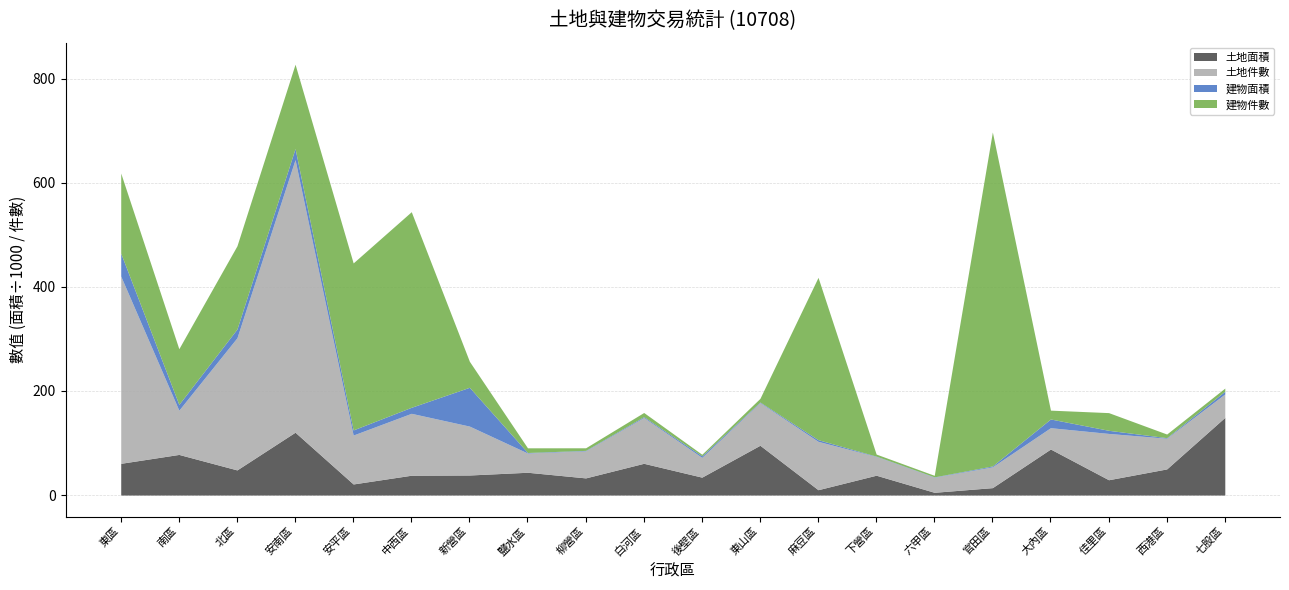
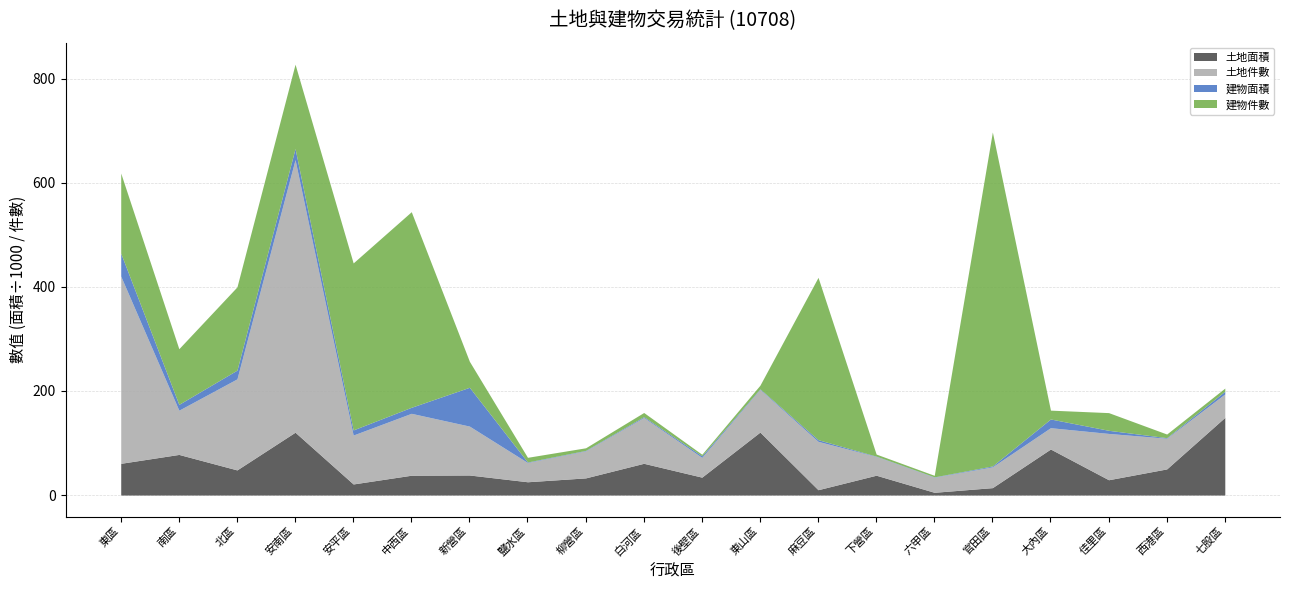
  {
    "土地面積": {
      "東區": 60,
      "南區": 80,
      "北區": 50,
      "安南區": 120,
      "安平區": 20,
      "中西區": 40,
      "新營區": 40,
-     "鹽水區": 40,
+     "鹽水區": 30,
      "柳營區": 30,
      "白河區": 60,
      "後壁區": 30,
-     "東山區": 100,
+     "東山區": 120,
      "麻豆區": 10,
      "下營區": 40,
      "六甲區": 10,
      "官田區": 10,
      "大內區": 90,
      "佳里區": 30,
      "西港區": 50,
      "七股區": 150
    },
    "土地件數": {
      "東區": 360,
      "南區": 90,
-     "北區": 250,
+     "北區": 180,
      "安南區": 520,
      "安平區": 90,
      "中西區": 120,
      "新營區": 90,
      "大內區": 40,
      "佳里區": 90,
      "七股區": 50
    },
    "建物面積": {
      "東區": 40,
      "南區": 10,
      "北區": 20,
      "安南區": 20,
      "安平區": 10,
      "中西區": 10,
      "新營區": 70,
      "大內區": 20,
      "佳里區": 10,
      "七股區": 10
    },
    "建物件數": {
      "東區": 150,
      "南區": 110,
      "北區": 160,
      "安南區": 160,
      "安平區": 320,
      "中西區": 380,
      "新營區": 50,
      "鹽水區": 10,
      "柳營區": 10,
      "白河區": 10,
      "東山區": 10,
      "麻豆區": 310,
      "官田區": 640,
      "大內區": 20,
      "佳里區": 30,
      "西港區": 10,
      "七股區": 10
    }
  }
